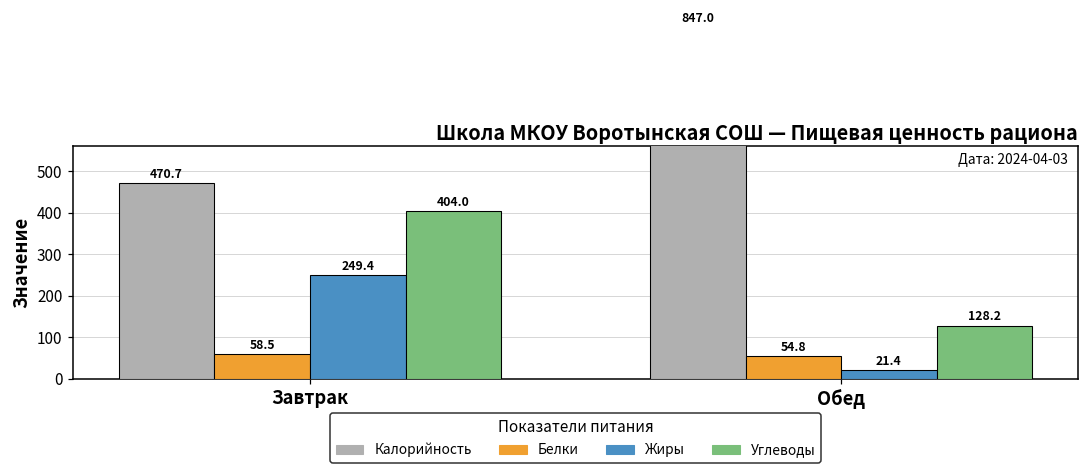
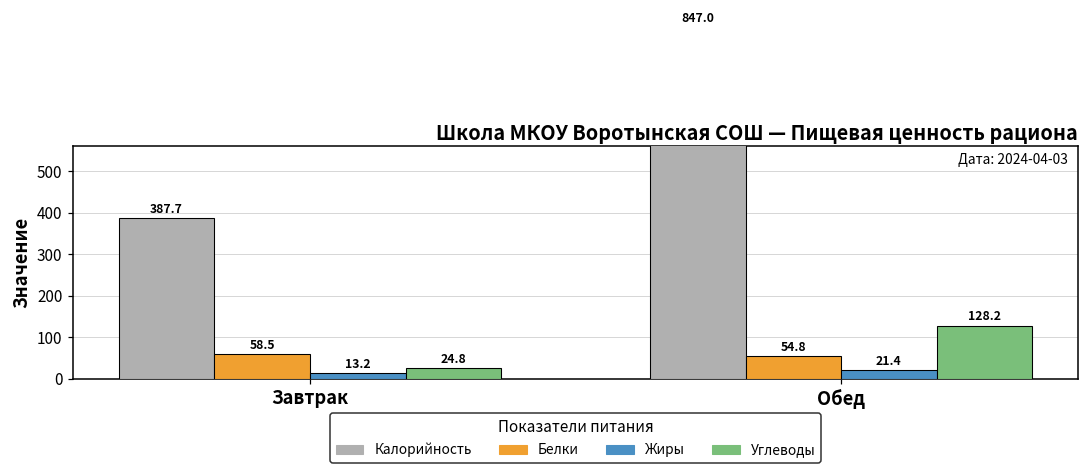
  {
    "Калорийность": {
-     "Завтрак": 470.7
+     "Завтрак": 387.7
    },
    "Белки": {
      "Завтрак": 58.5,
      "Обед": 54.8
    },
    "Жиры": {
-     "Завтрак": 249.4,
+     "Завтрак": 13.2,
      "Обед": 21.4
    },
    "Углеводы": {
-     "Завтрак": 404.0,
+     "Завтрак": 24.8,
      "Обед": 128.2
    }
  }
